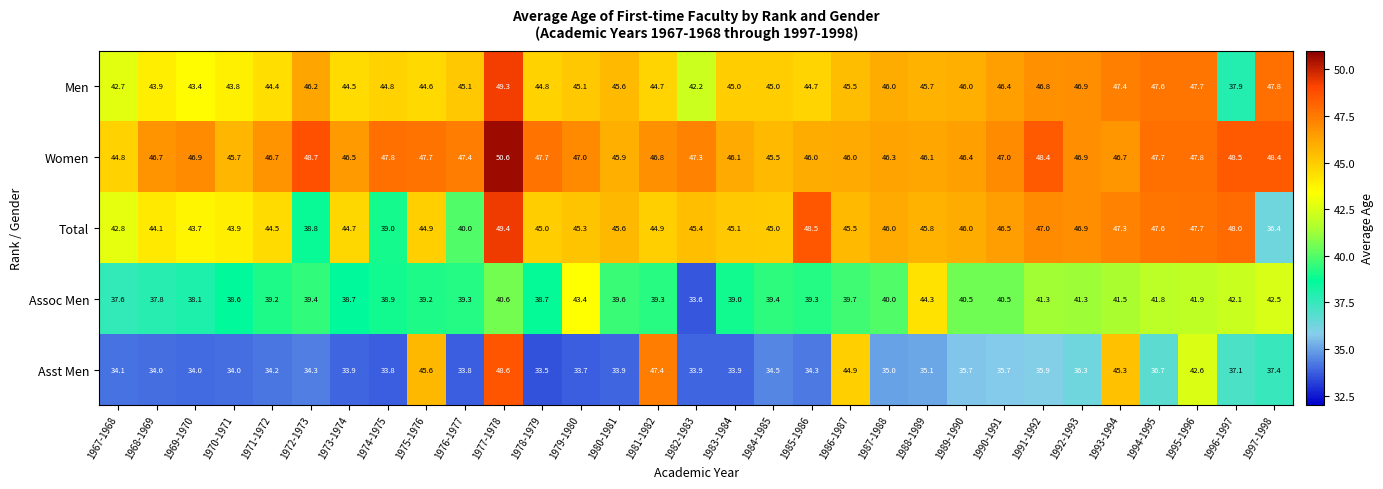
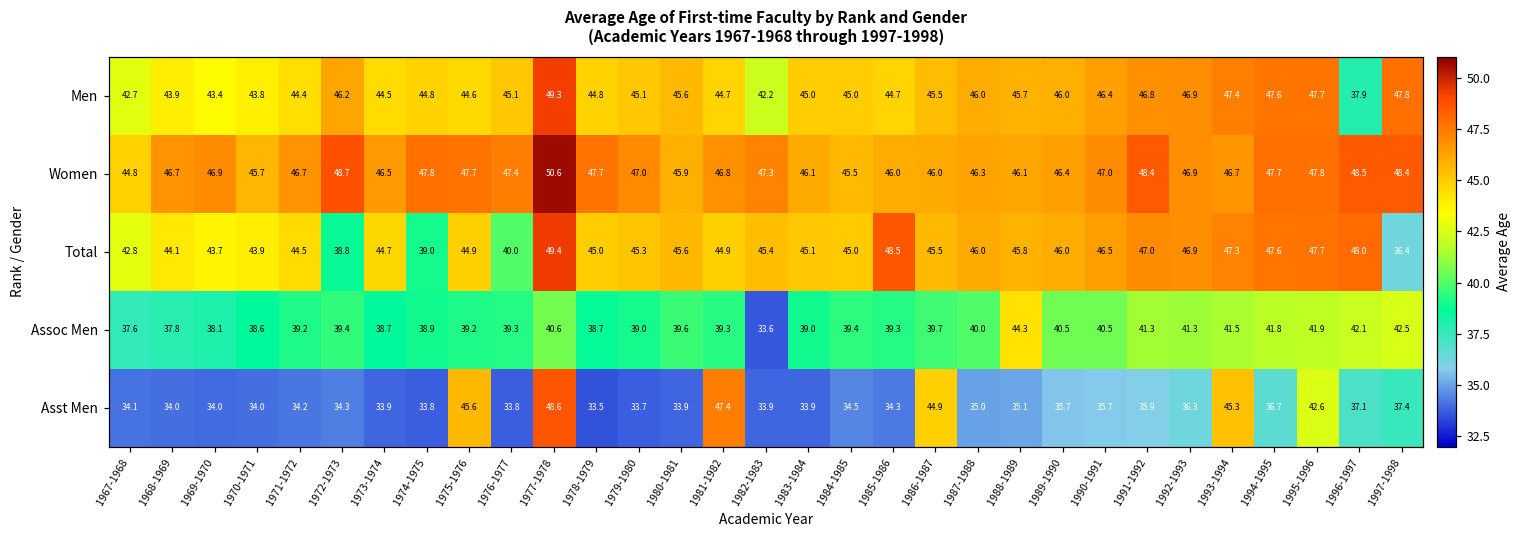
  {
    "Men": {
      "1967-1968": 42.7,
      "1968-1969": 43.9,
      "1969-1970": 43.4,
      "1970-1971": 43.8,
      "1971-1972": 44.4,
      "1972-1973": 46.2,
      "1973-1974": 44.5,
      "1974-1975": 44.8,
      "1975-1976": 44.6,
      "1976-1977": 45.1,
      "1977-1978": 49.3,
      "1978-1979": 44.8,
      "1979-1980": 45.1,
      "1980-1981": 45.6,
      "1981-1982": 44.7,
      "1982-1983": 42.2,
      "1983-1984": 45.0,
      "1984-1985": 45.0,
      "1985-1986": 44.7,
      "1986-1987": 45.5,
      "1987-1988": 46.0,
      "1988-1989": 45.7,
      "1989-1990": 46.0,
      "1990-1991": 46.4,
      "1991-1992": 46.8,
      "1992-1993": 46.9,
      "1993-1994": 47.4,
      "1994-1995": 47.6,
      "1995-1996": 47.7,
      "1996-1997": 37.9,
      "1997-1998": 47.8
    },
    "Women": {
      "1967-1968": 44.8,
      "1968-1969": 46.7,
      "1969-1970": 46.9,
      "1970-1971": 45.7,
      "1971-1972": 46.7,
      "1972-1973": 48.7,
      "1973-1974": 46.5,
      "1974-1975": 47.8,
      "1975-1976": 47.7,
      "1976-1977": 47.4,
      "1977-1978": 50.6,
      "1978-1979": 47.7,
      "1979-1980": 47.0,
      "1980-1981": 45.9,
      "1981-1982": 46.8,
      "1982-1983": 47.3,
      "1983-1984": 46.1,
      "1984-1985": 45.5,
      "1985-1986": 46.0,
      "1986-1987": 46.0,
      "1987-1988": 46.3,
      "1988-1989": 46.1,
      "1989-1990": 46.4,
      "1990-1991": 47.0,
      "1991-1992": 48.4,
      "1992-1993": 46.9,
      "1993-1994": 46.7,
      "1994-1995": 47.7,
      "1995-1996": 47.8,
      "1996-1997": 48.5,
      "1997-1998": 48.4
    },
    "Total": {
      "1967-1968": 42.8,
      "1968-1969": 44.1,
      "1969-1970": 43.7,
      "1970-1971": 43.9,
      "1971-1972": 44.5,
      "1972-1973": 38.8,
      "1973-1974": 44.7,
      "1974-1975": 39.0,
      "1975-1976": 44.9,
      "1976-1977": 40.0,
      "1977-1978": 49.4,
      "1978-1979": 45.0,
      "1979-1980": 45.3,
      "1980-1981": 45.6,
      "1981-1982": 44.9,
      "1982-1983": 45.4,
      "1983-1984": 45.1,
      "1984-1985": 45.0,
      "1985-1986": 48.5,
      "1986-1987": 45.5,
      "1987-1988": 46.0,
      "1988-1989": 45.8,
      "1989-1990": 46.0,
      "1990-1991": 46.5,
      "1991-1992": 47.0,
      "1992-1993": 46.9,
      "1993-1994": 47.3,
      "1994-1995": 47.6,
      "1995-1996": 47.7,
      "1996-1997": 48.0,
      "1997-1998": 36.4
    },
    "Assoc Men": {
      "1967-1968": 37.6,
      "1968-1969": 37.8,
      "1969-1970": 38.1,
      "1970-1971": 38.6,
      "1971-1972": 39.2,
      "1972-1973": 39.4,
      "1973-1974": 38.7,
      "1974-1975": 38.9,
      "1975-1976": 39.2,
      "1976-1977": 39.3,
      "1977-1978": 40.6,
      "1978-1979": 38.7,
-     "1979-1980": 43.4,
+     "1979-1980": 39.0,
      "1980-1981": 39.6,
      "1981-1982": 39.3,
      "1982-1983": 33.6,
      "1983-1984": 39.0,
      "1984-1985": 39.4,
      "1985-1986": 39.3,
      "1986-1987": 39.7,
      "1987-1988": 40.0,
      "1988-1989": 44.3,
      "1989-1990": 40.5,
      "1990-1991": 40.5,
      "1991-1992": 41.3,
      "1992-1993": 41.3,
      "1993-1994": 41.5,
      "1994-1995": 41.8,
      "1995-1996": 41.9,
      "1996-1997": 42.1,
      "1997-1998": 42.5
    },
    "Asst Men": {
      "1967-1968": 34.1,
      "1968-1969": 34.0,
      "1969-1970": 34.0,
      "1970-1971": 34.0,
      "1971-1972": 34.2,
      "1972-1973": 34.3,
      "1973-1974": 33.9,
      "1974-1975": 33.8,
      "1975-1976": 45.6,
      "1976-1977": 33.8,
      "1977-1978": 48.6,
      "1978-1979": 33.5,
      "1979-1980": 33.7,
      "1980-1981": 33.9,
      "1981-1982": 47.4,
      "1982-1983": 33.9,
      "1983-1984": 33.9,
      "1984-1985": 34.5,
      "1985-1986": 34.3,
      "1986-1987": 44.9,
      "1987-1988": 35.0,
      "1988-1989": 35.1,
      "1989-1990": 35.7,
      "1990-1991": 35.7,
      "1991-1992": 35.9,
      "1992-1993": 36.3,
      "1993-1994": 45.3,
      "1994-1995": 36.7,
      "1995-1996": 42.6,
      "1996-1997": 37.1,
      "1997-1998": 37.4
    }
  }
